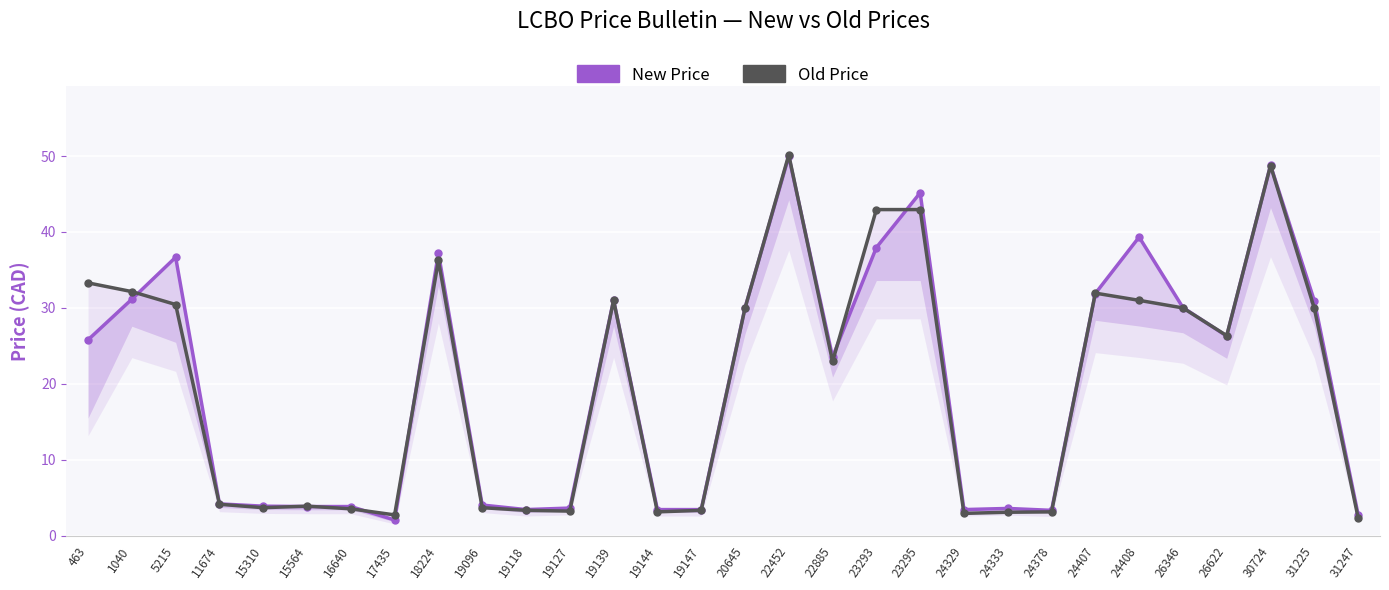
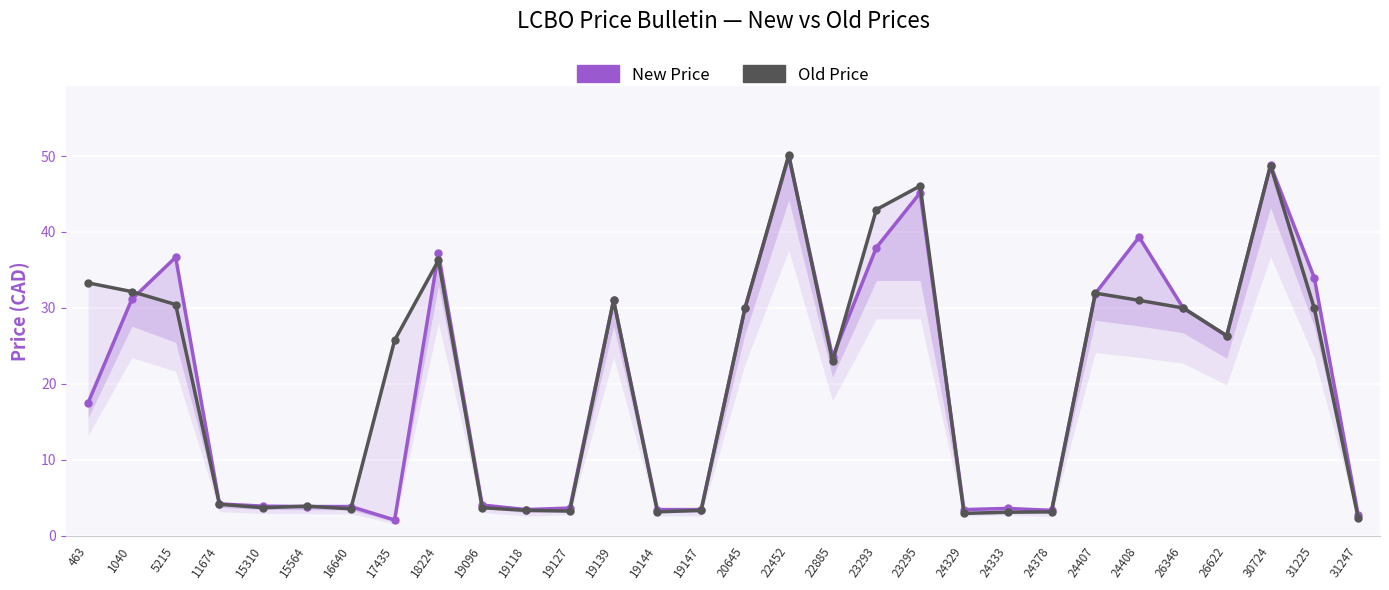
  {
    "New Price": {
-     "463": 26,
+     "463": 18,
      "1040": 31,
      "5215": 37,
      "17435": 2,
      "18224": 37,
      "19096": 4,
      "19127": 4,
      "22885": 24,
      "23293": 38,
      "23295": 45,
      "24329": 3,
      "24333": 4,
      "24408": 39,
-     "31225": 31,
+     "31225": 34,
      "31247": 3
    },
    "Old Price": {
      "463": 33,
      "1040": 32,
      "5215": 30,
-     "17435": 3,
+     "17435": 26,
      "18224": 36,
      "19096": 4,
      "19127": 3,
      "22885": 23,
      "23293": 43,
-     "23295": 43,
+     "23295": 46,
      "24329": 3,
      "24333": 3,
      "24408": 31,
      "31225": 30,
      "31247": 2
    }
  }
